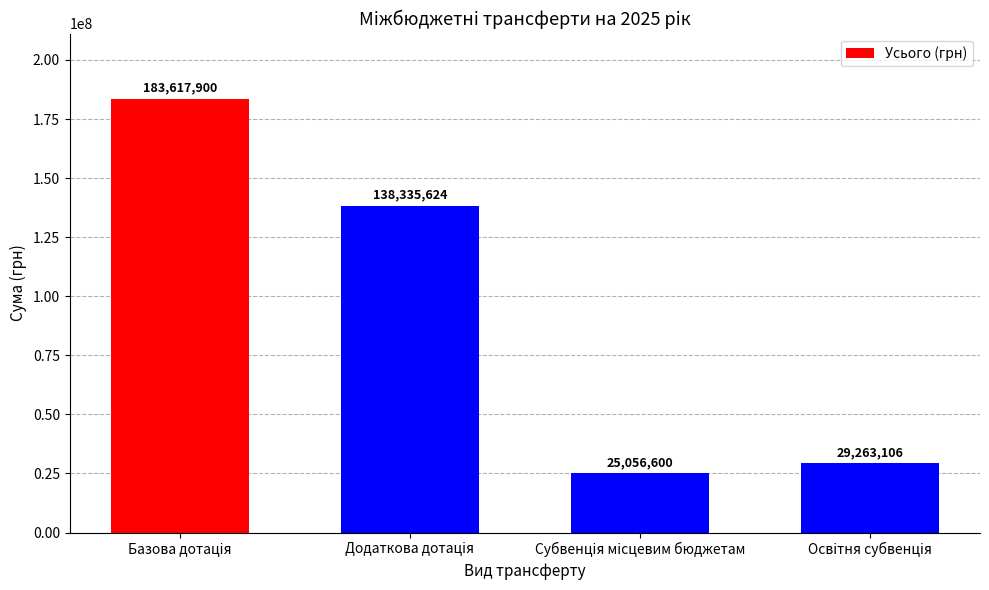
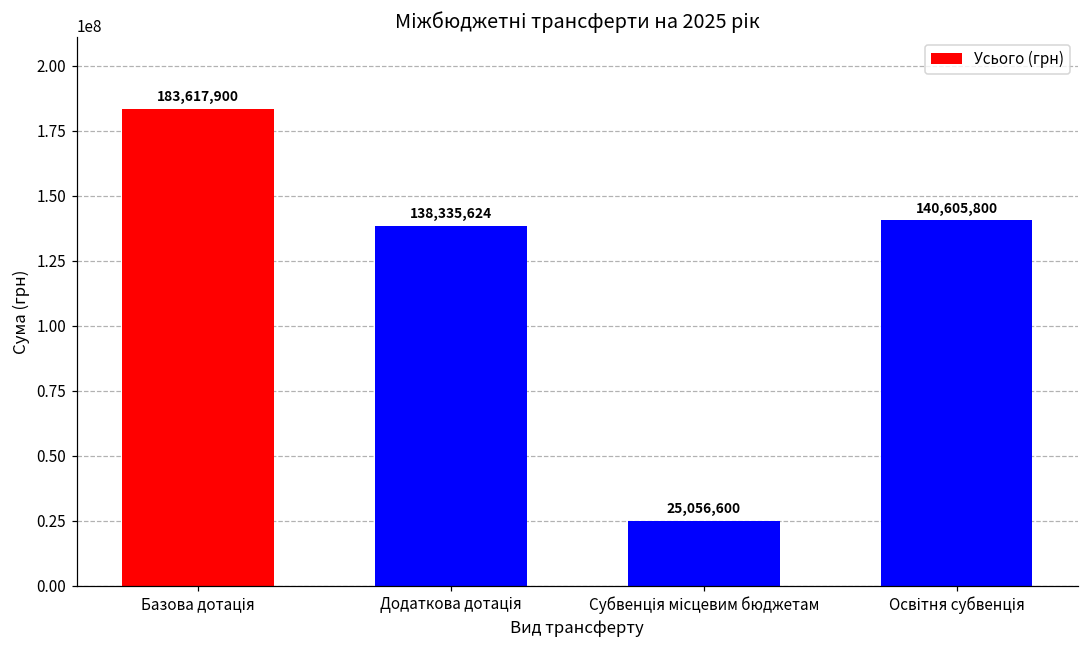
  {
    "Базова дотація": "183,617,900",
    "Додаткова дотація": "138,335,624",
    "Субвенція місцевим бюджетам": "25,056,600",
-   "Освітня субвенція": "29,263,106"
+   "Освітня субвенція": "140,605,800"
  }
